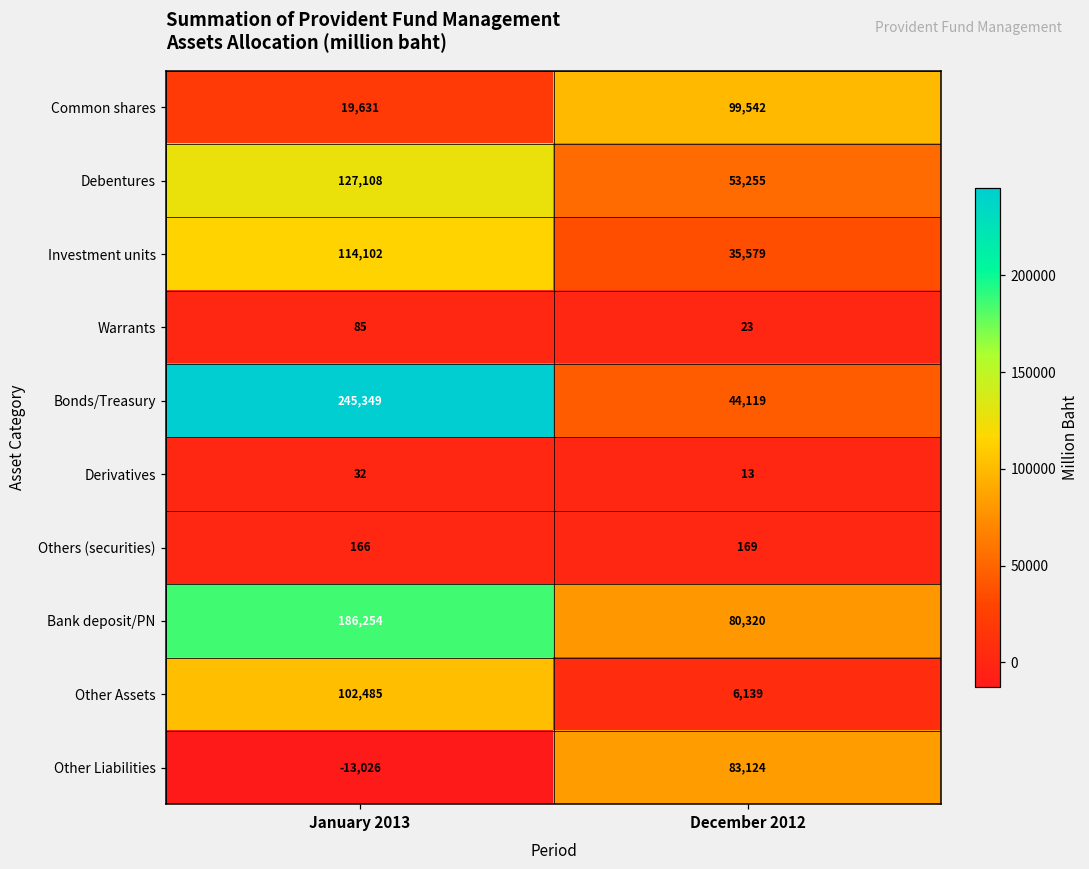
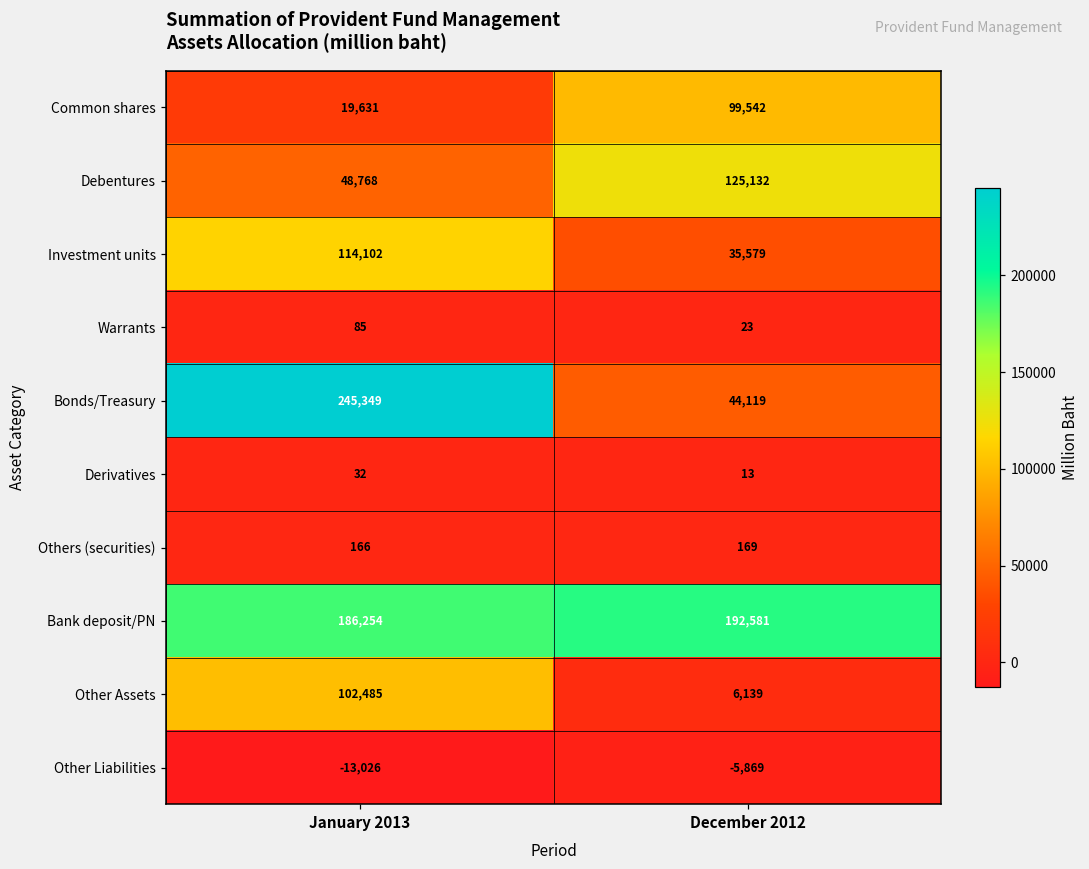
  {
    "Common shares": {
      "January 2013": "19,631",
      "December 2012": "99,542"
    },
    "Debentures": {
-     "January 2013": "127,108",
-     "December 2012": "53,255"
+     "January 2013": "48,768",
+     "December 2012": "125,132"
    },
    "Investment units": {
      "January 2013": "114,102",
      "December 2012": "35,579"
    },
    "Warrants": {
      "January 2013": "85",
      "December 2012": "23"
    },
    "Bonds/Treasury": {
      "January 2013": "245,349",
      "December 2012": "44,119"
    },
    "Derivatives": {
      "January 2013": "32",
      "December 2012": "13"
    },
    "Others (securities)": {
      "January 2013": "166",
      "December 2012": "169"
    },
    "Bank deposit/PN": {
      "January 2013": "186,254",
-     "December 2012": "80,320"
+     "December 2012": "192,581"
    },
    "Other Assets": {
      "January 2013": "102,485",
      "December 2012": "6,139"
    },
    "Other Liabilities": {
      "January 2013": "-13,026",
-     "December 2012": "83,124"
+     "December 2012": "-5,869"
    }
  }
